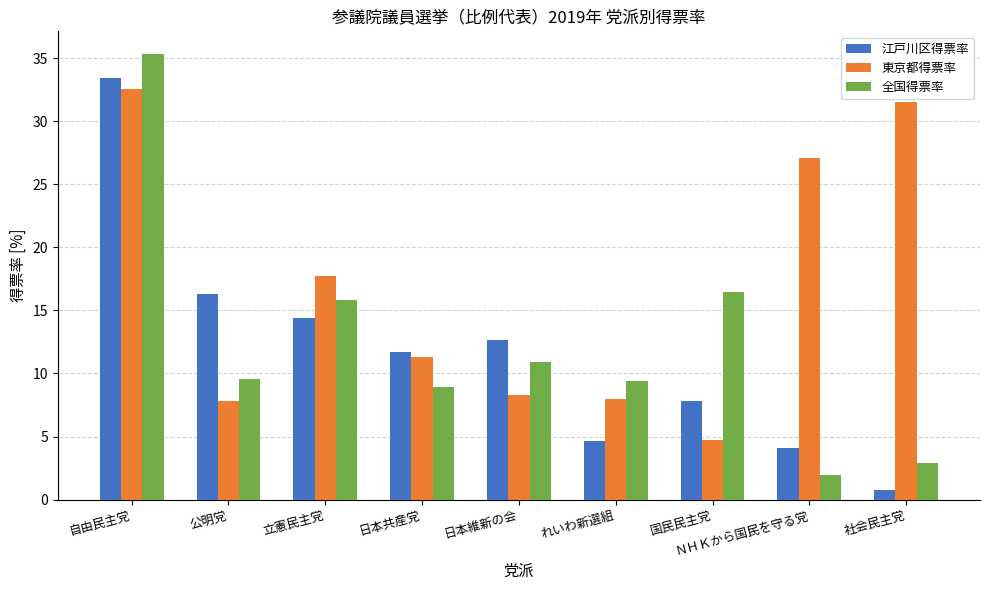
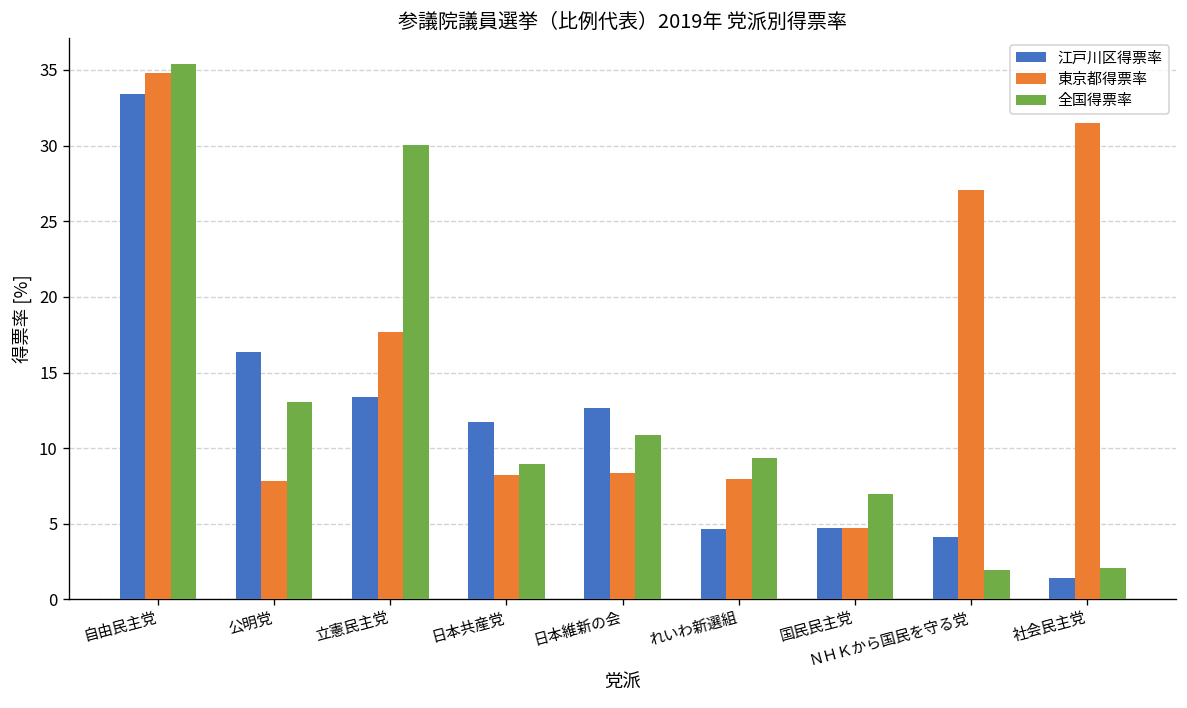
  {
    "江戸川区得票率": {
      "自由民主党": 33.4,
      "公明党": 16.3,
-     "立憲民主党": 14.4,
+     "立憲民主党": 13.4,
      "日本共産党": 11.7,
      "日本維新の会": 12.6,
      "れいわ新選組": 4.6,
-     "国民民主党": 7.8,
+     "国民民主党": 4.7,
      "ＮＨＫから国民を守る党": 4.1,
-     "社会民主党": 0.7
+     "社会民主党": 1.5
    },
    "東京都得票率": {
-     "自由民主党": 32.6,
+     "自由民主党": 34.8,
      "公明党": 7.8,
      "立憲民主党": 17.7,
-     "日本共産党": 11.3,
+     "日本共産党": 8.2,
      "日本維新の会": 8.3,
      "れいわ新選組": 8.0,
      "国民民主党": 4.7,
      "ＮＨＫから国民を守る党": 27.1,
      "社会民主党": 31.5
    },
    "全国得票率": {
      "自由民主党": 35.4,
-     "公明党": 9.6,
-     "立憲民主党": 15.8,
+     "公明党": 13.1,
+     "立憲民主党": 30.1,
      "日本共産党": 9.0,
      "日本維新の会": 10.9,
      "れいわ新選組": 9.4,
-     "国民民主党": 16.5,
+     "国民民主党": 7.0,
      "ＮＨＫから国民を守る党": 2.0,
-     "社会民主党": 2.9
+     "社会民主党": 2.1
    }
  }
